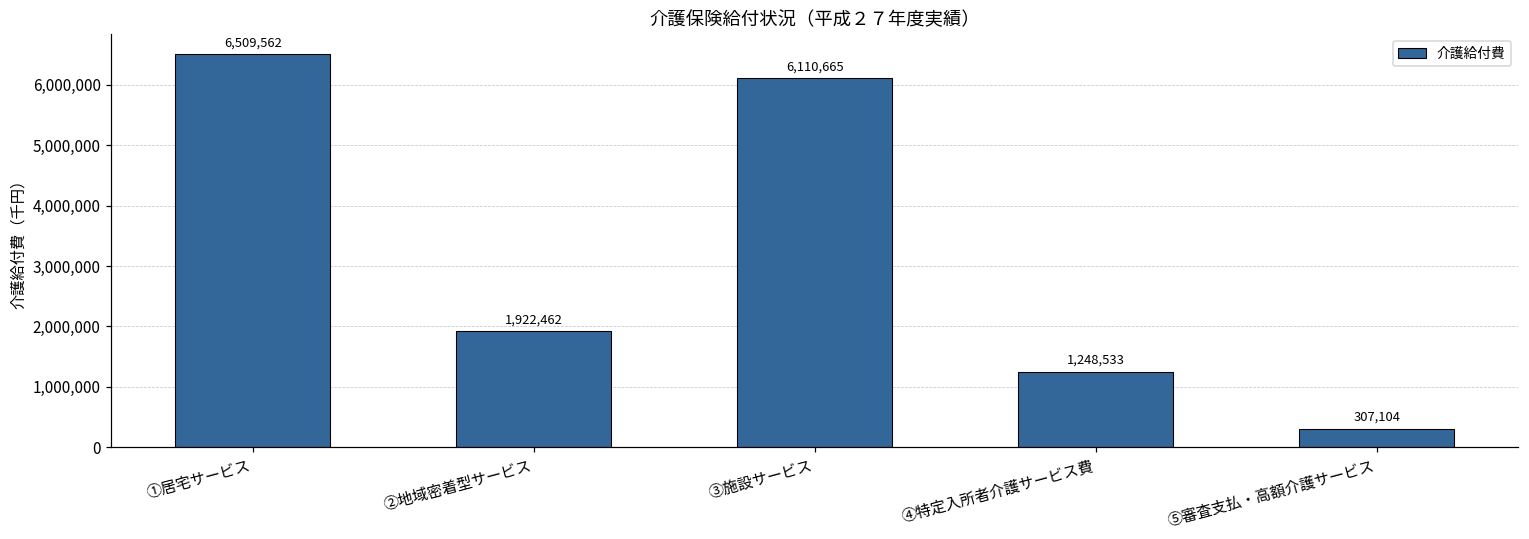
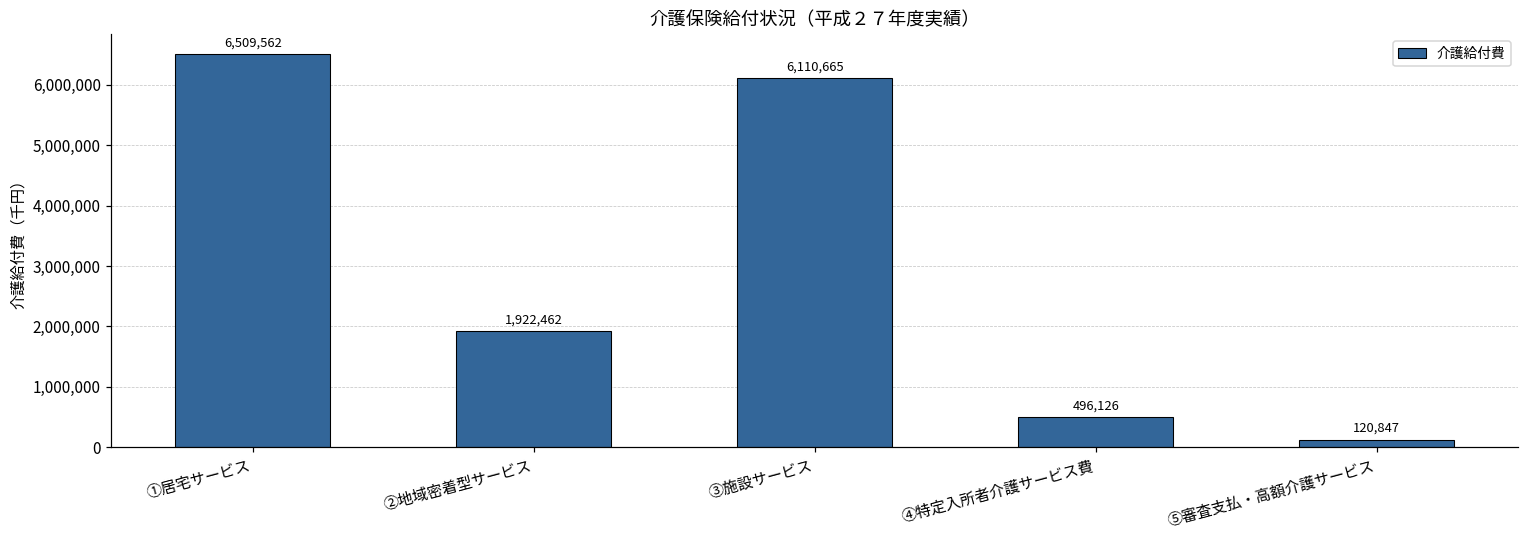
  {
    "①居宅サービス": "6,509,562",
    "②地域密着型サービス": "1,922,462",
    "③施設サービス": "6,110,665",
-   "④特定入所者介護サービス費": "1,248,533",
-   "⑤審査支払・高額介護サービス": "307,104"
+   "④特定入所者介護サービス費": "496,126",
+   "⑤審査支払・高額介護サービス": "120,847"
  }
